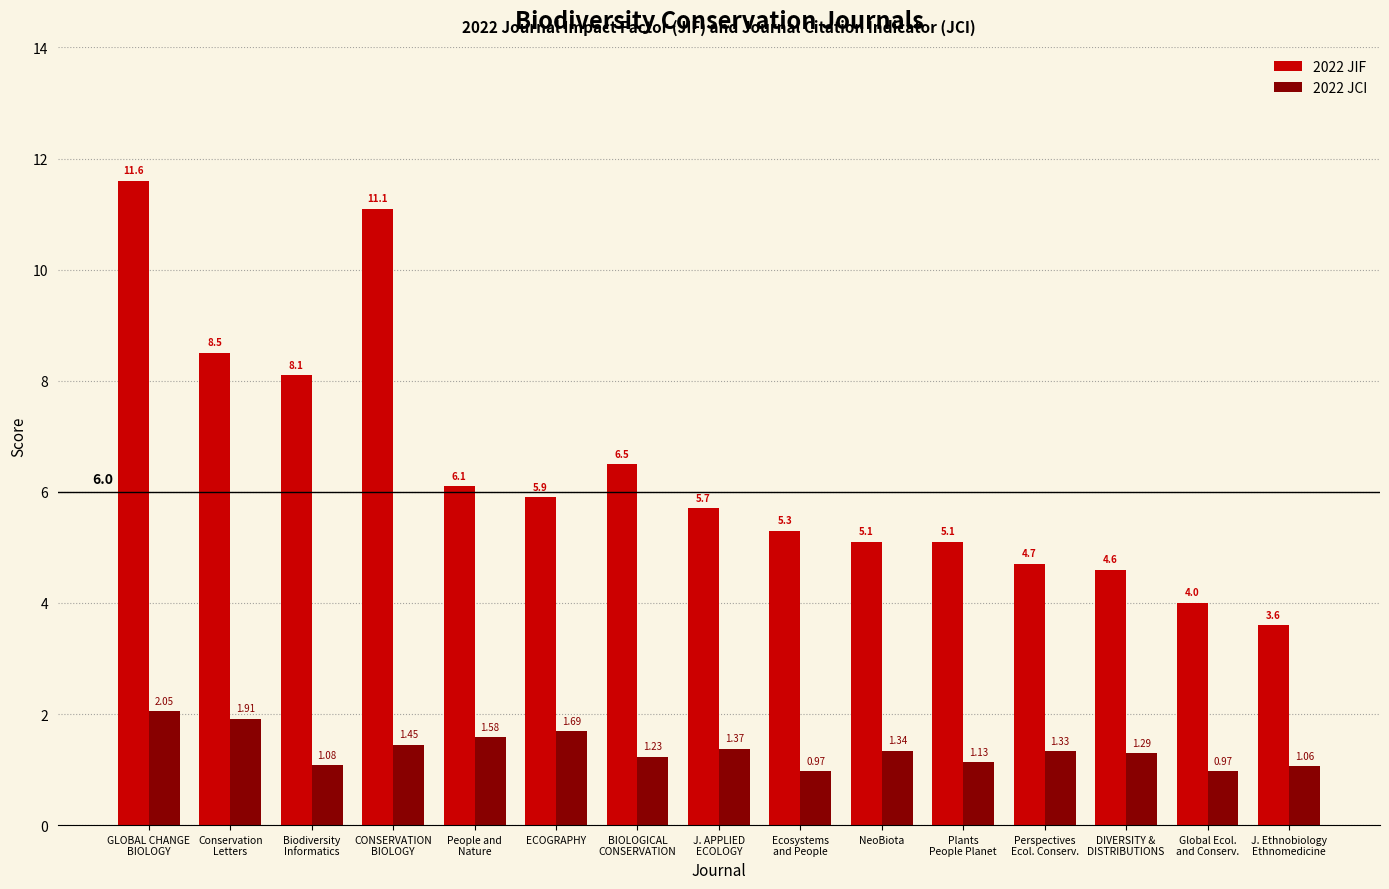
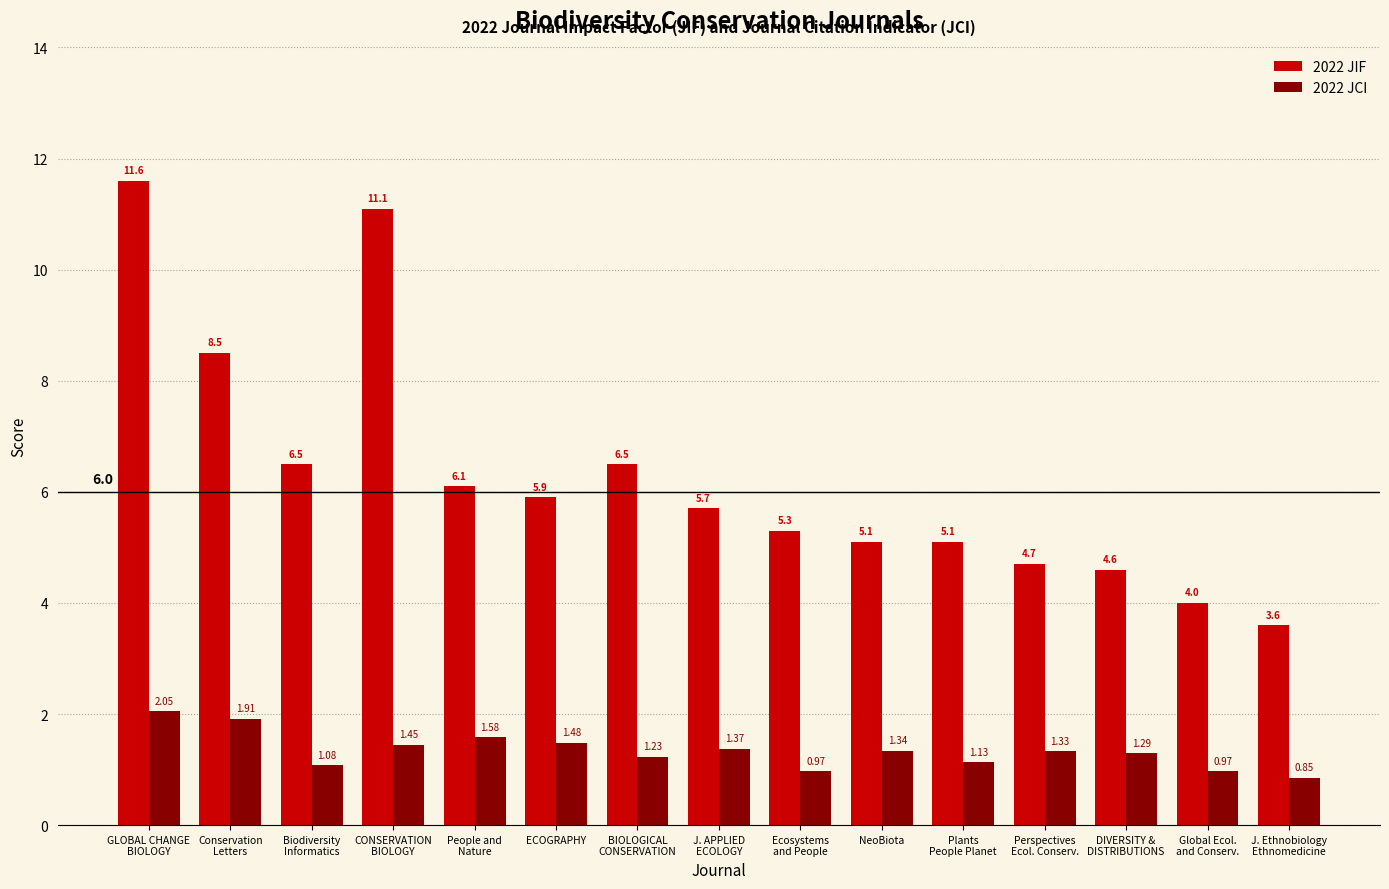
  {
    "2022 JIF": {
      "GLOBAL CHANGE BIOLOGY": 11.6,
      "Conservation Letters": 8.5,
-     "Biodiversity Informatics": 8.1,
+     "Biodiversity Informatics": 6.5,
      "CONSERVATION BIOLOGY": 11.1,
      "People and Nature": 6.1,
      "ECOGRAPHY": 5.9,
      "BIOLOGICAL CONSERVATION": 6.5,
      "J. APPLIED ECOLOGY": 5.7,
      "Ecosystems and People": 5.3,
      "NeoBiota": 5.1,
      "Plants People Planet": 5.1,
      "Perspectives Ecol. Conserv.": 4.7,
      "DIVERSITY & DISTRIBUTIONS": 4.6,
      "Global Ecol. and Conserv.": 4.0,
      "J. Ethnobiology Ethnomedicine": 3.6
    },
    "2022 JCI": {
      "GLOBAL CHANGE BIOLOGY": 2.05,
      "Conservation Letters": 1.91,
      "Biodiversity Informatics": 1.08,
      "CONSERVATION BIOLOGY": 1.45,
      "People and Nature": 1.58,
-     "ECOGRAPHY": 1.69,
+     "ECOGRAPHY": 1.48,
      "BIOLOGICAL CONSERVATION": 1.23,
      "J. APPLIED ECOLOGY": 1.37,
      "Ecosystems and People": 0.97,
      "NeoBiota": 1.34,
      "Plants People Planet": 1.13,
      "Perspectives Ecol. Conserv.": 1.33,
      "DIVERSITY & DISTRIBUTIONS": 1.29,
      "Global Ecol. and Conserv.": 0.97,
-     "J. Ethnobiology Ethnomedicine": 1.06
+     "J. Ethnobiology Ethnomedicine": 0.85
    }
  }
